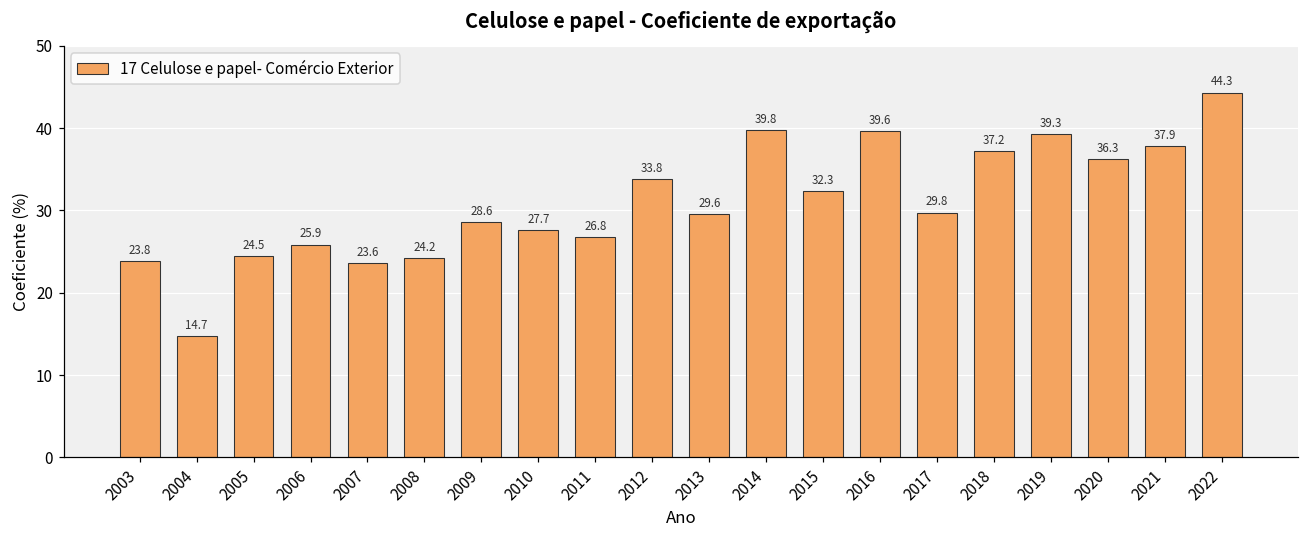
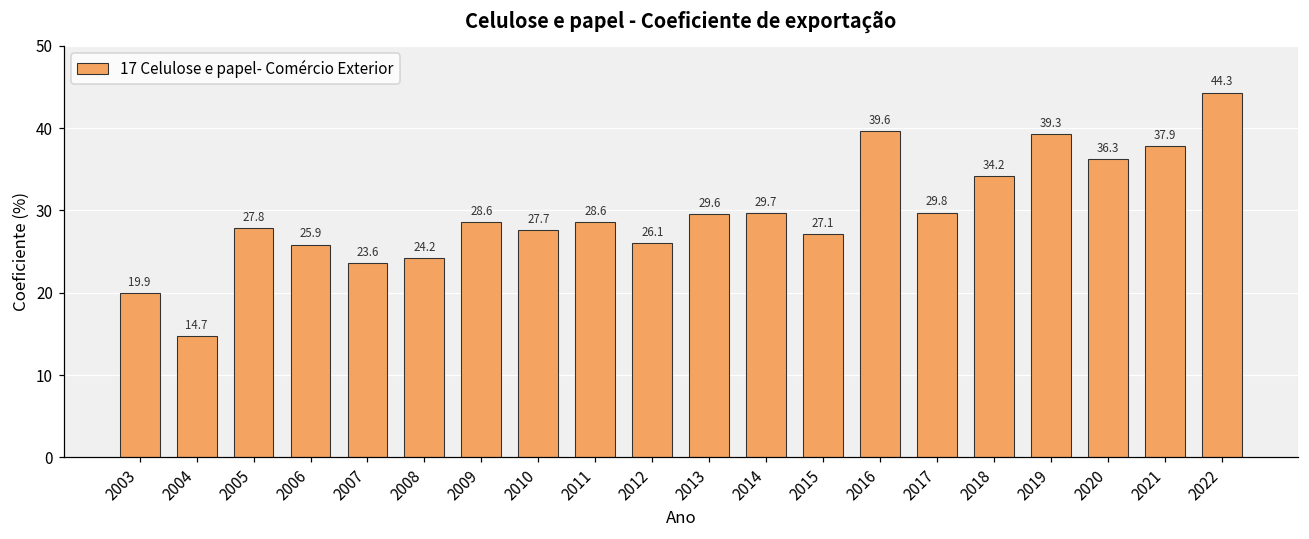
  {
-   "2003": 23.8,
+   "2003": 19.9,
    "2004": 14.7,
-   "2005": 24.5,
+   "2005": 27.8,
    "2006": 25.9,
    "2007": 23.6,
    "2008": 24.2,
    "2009": 28.6,
    "2010": 27.7,
-   "2011": 26.8,
-   "2012": 33.8,
+   "2011": 28.6,
+   "2012": 26.1,
    "2013": 29.6,
-   "2014": 39.8,
-   "2015": 32.3,
+   "2014": 29.7,
+   "2015": 27.1,
    "2016": 39.6,
    "2017": 29.8,
-   "2018": 37.2,
+   "2018": 34.2,
    "2019": 39.3,
    "2020": 36.3,
    "2021": 37.9,
    "2022": 44.3
  }
